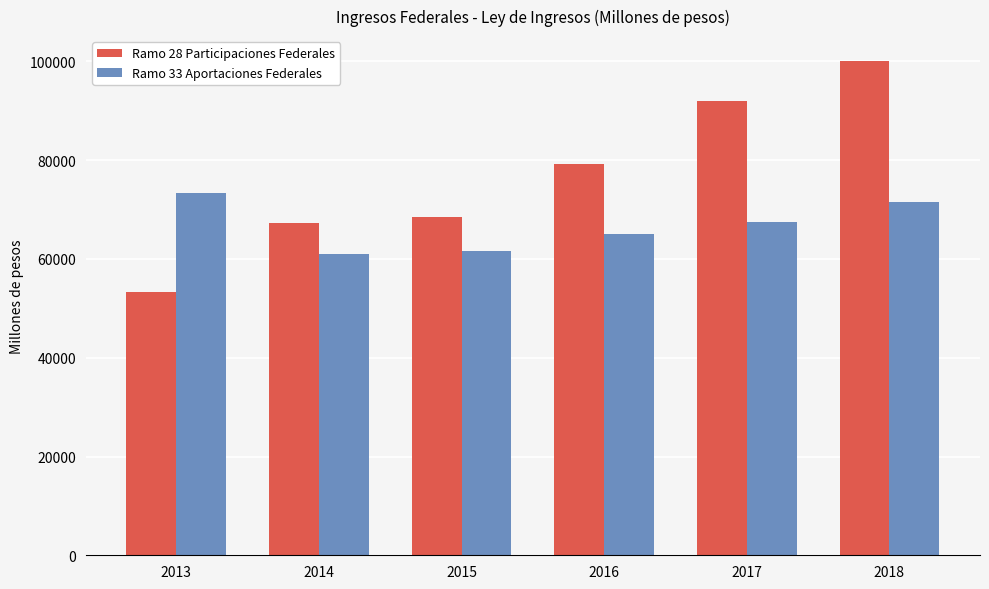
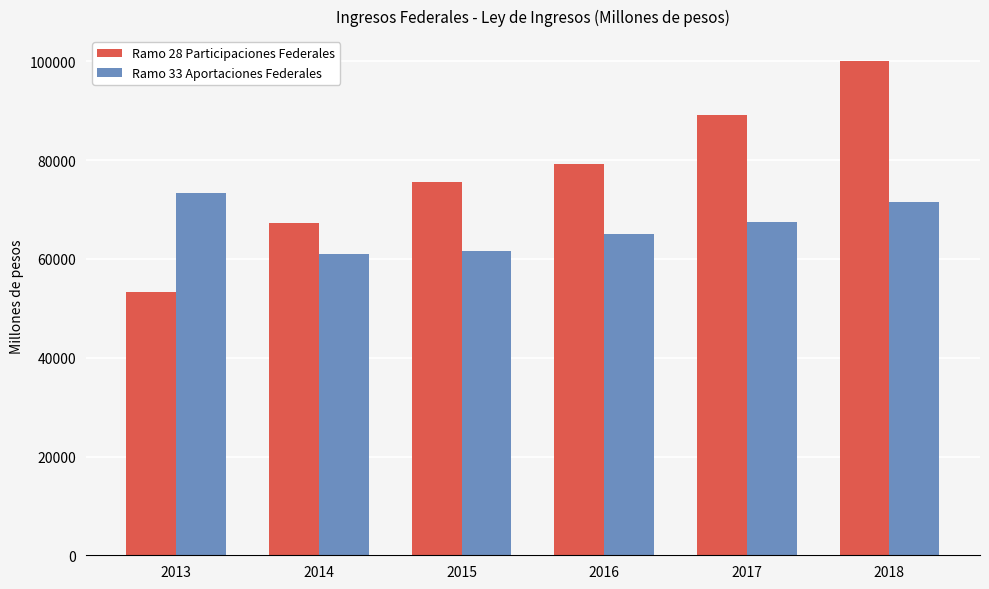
  {
    "Ramo 28 Participaciones Federales": {
      "2013": 53000,
      "2014": 67000,
-     "2015": 69000,
+     "2015": 76000,
      "2016": 79000,
-     "2017": 92000,
+     "2017": 89000,
      "2018": 100000
    },
    "Ramo 33 Aportaciones Federales": {
      "2013": 73000,
      "2014": 61000,
      "2015": 62000,
      "2016": 65000,
      "2017": 68000,
      "2018": 72000
    }
  }
